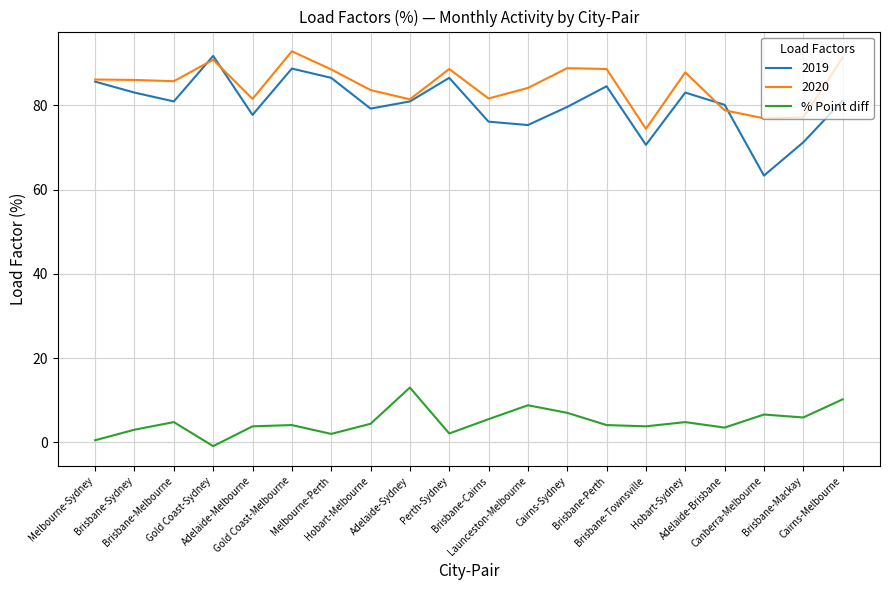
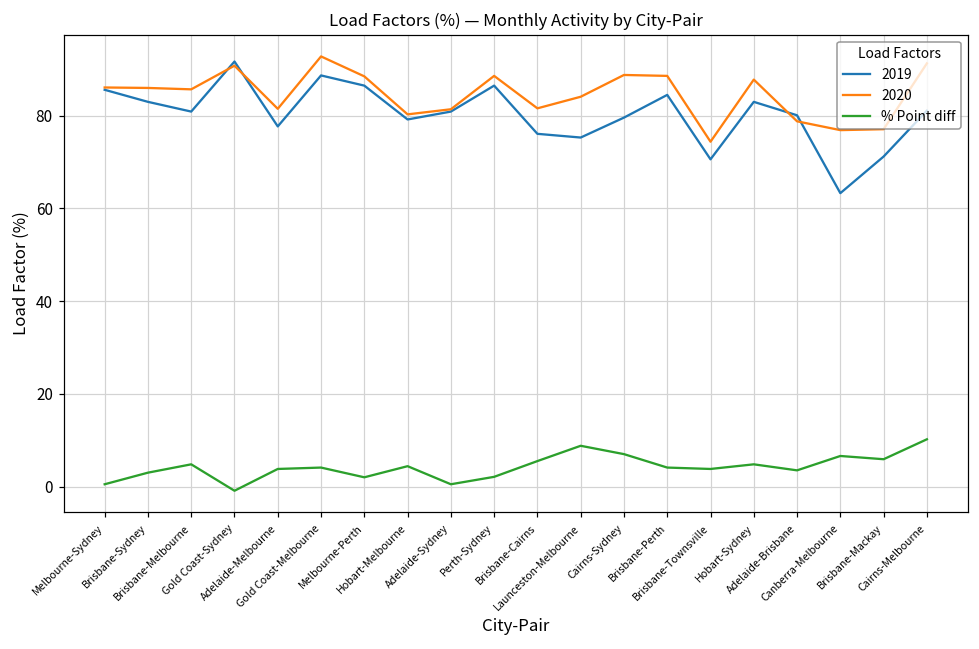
  {
    "2019": {
      "Brisbane-Sydney": 83,
      "Brisbane-Melbourne": 81,
      "Gold Coast-Sydney": 92,
      "Adelaide-Melbourne": 78,
      "Gold Coast-Melbourne": 89,
      "Melbourne-Perth": 87,
      "Hobart-Melbourne": 79,
      "Perth-Sydney": 87,
      "Brisbane-Cairns": 76,
      "Launceston-Melbourne": 75,
      "Cairns-Sydney": 80,
      "Brisbane-Perth": 85,
      "Brisbane-Townsville": 71,
      "Hobart-Sydney": 83,
      "Adelaide-Brisbane": 80,
      "Canberra-Melbourne": 63,
      "Brisbane-Mackay": 71
    },
    "2020": {
      "Brisbane-Sydney": 86,
      "Brisbane-Melbourne": 86,
      "Gold Coast-Sydney": 91,
      "Adelaide-Melbourne": 82,
      "Gold Coast-Melbourne": 93,
      "Melbourne-Perth": 89,
-     "Hobart-Melbourne": 84,
+     "Hobart-Melbourne": 80,
      "Perth-Sydney": 89,
      "Brisbane-Cairns": 82,
      "Launceston-Melbourne": 84,
      "Cairns-Sydney": 89,
      "Brisbane-Perth": 89,
      "Brisbane-Townsville": 74,
      "Hobart-Sydney": 88,
      "Adelaide-Brisbane": 79
    },
    "% Point diff": {
      "Melbourne-Sydney": 1,
      "Brisbane-Sydney": 3,
      "Brisbane-Melbourne": 5,
      "Gold Coast-Sydney": -1,
      "Adelaide-Melbourne": 4,
      "Gold Coast-Melbourne": 4,
      "Melbourne-Perth": 2,
      "Hobart-Melbourne": 4,
-     "Adelaide-Sydney": 13,
+     "Adelaide-Sydney": 1,
      "Perth-Sydney": 2,
      "Brisbane-Cairns": 6,
      "Launceston-Melbourne": 9,
      "Cairns-Sydney": 7,
      "Brisbane-Perth": 4,
      "Brisbane-Townsville": 4,
      "Hobart-Sydney": 5,
      "Adelaide-Brisbane": 4,
      "Canberra-Melbourne": 7,
      "Brisbane-Mackay": 6,
      "Cairns-Melbourne": 10
    }
  }
